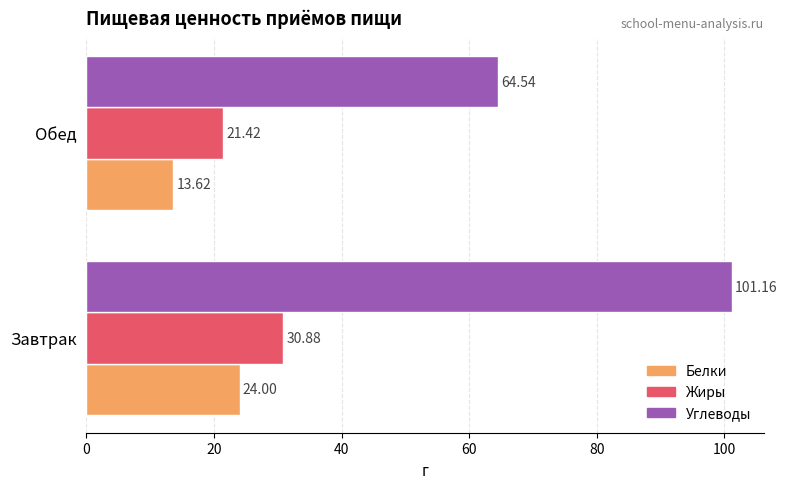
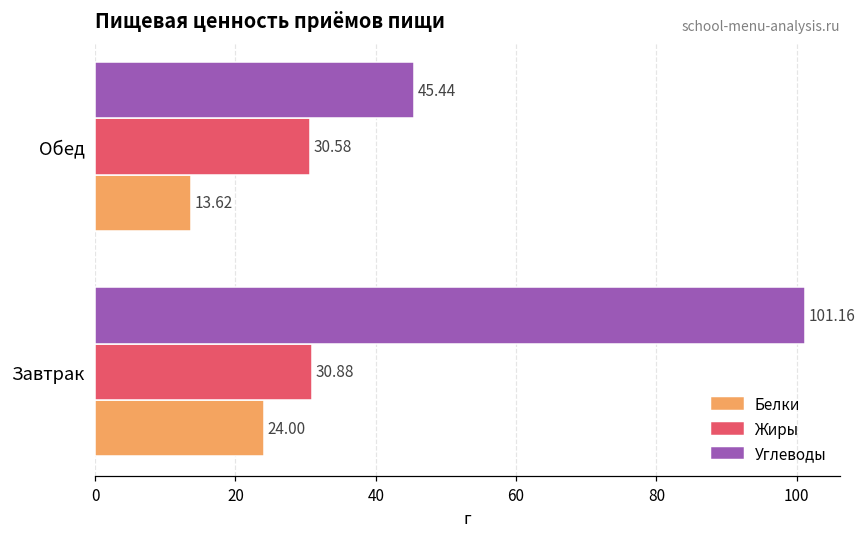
  {
    "Белки": {
      "Обед": 13.62,
      "Завтрак": 24.00
    },
    "Жиры": {
-     "Обед": 21.42,
+     "Обед": 30.58,
      "Завтрак": 30.88
    },
    "Углеводы": {
-     "Обед": 64.54,
+     "Обед": 45.44,
      "Завтрак": 101.16
    }
  }
